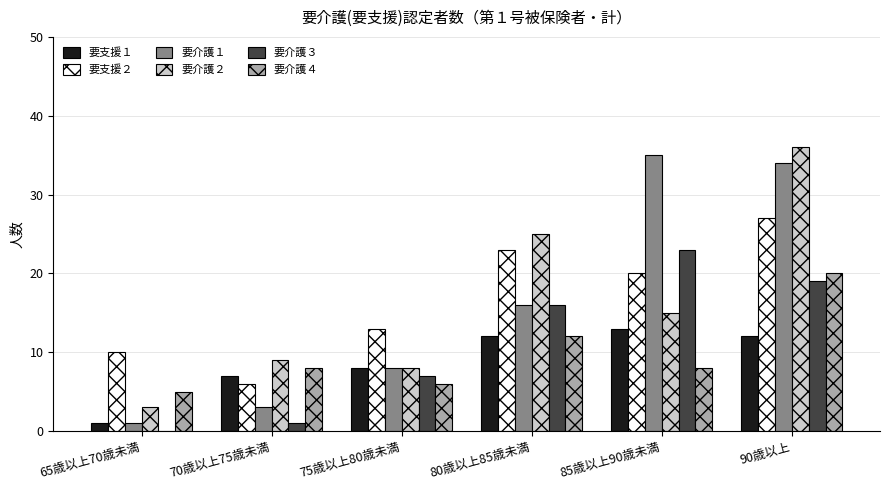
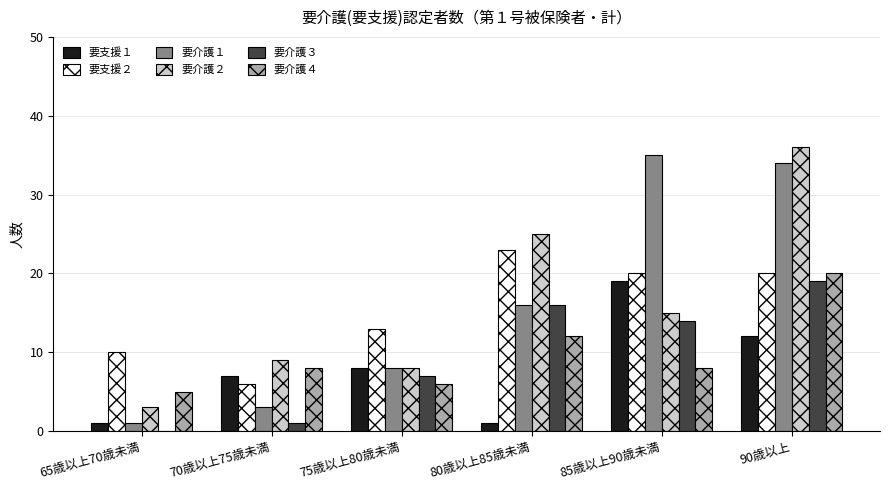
  {
    "要支援１": {
      "65歳以上70歳未満": 1,
      "70歳以上75歳未満": 7,
      "75歳以上80歳未満": 8,
-     "80歳以上85歳未満": 12,
-     "85歳以上90歳未満": 13,
+     "80歳以上85歳未満": 1,
+     "85歳以上90歳未満": 19,
      "90歳以上": 12
    },
    "要支援２": {
      "65歳以上70歳未満": 10,
      "70歳以上75歳未満": 6,
      "75歳以上80歳未満": 13,
      "80歳以上85歳未満": 23,
      "85歳以上90歳未満": 20,
-     "90歳以上": 27
+     "90歳以上": 20
    },
    "要介護３": {
      "65歳以上70歳未満": 0,
      "70歳以上75歳未満": 1,
      "75歳以上80歳未満": 7,
      "80歳以上85歳未満": 16,
-     "85歳以上90歳未満": 23,
+     "85歳以上90歳未満": 14,
      "90歳以上": 19
    }
  }
